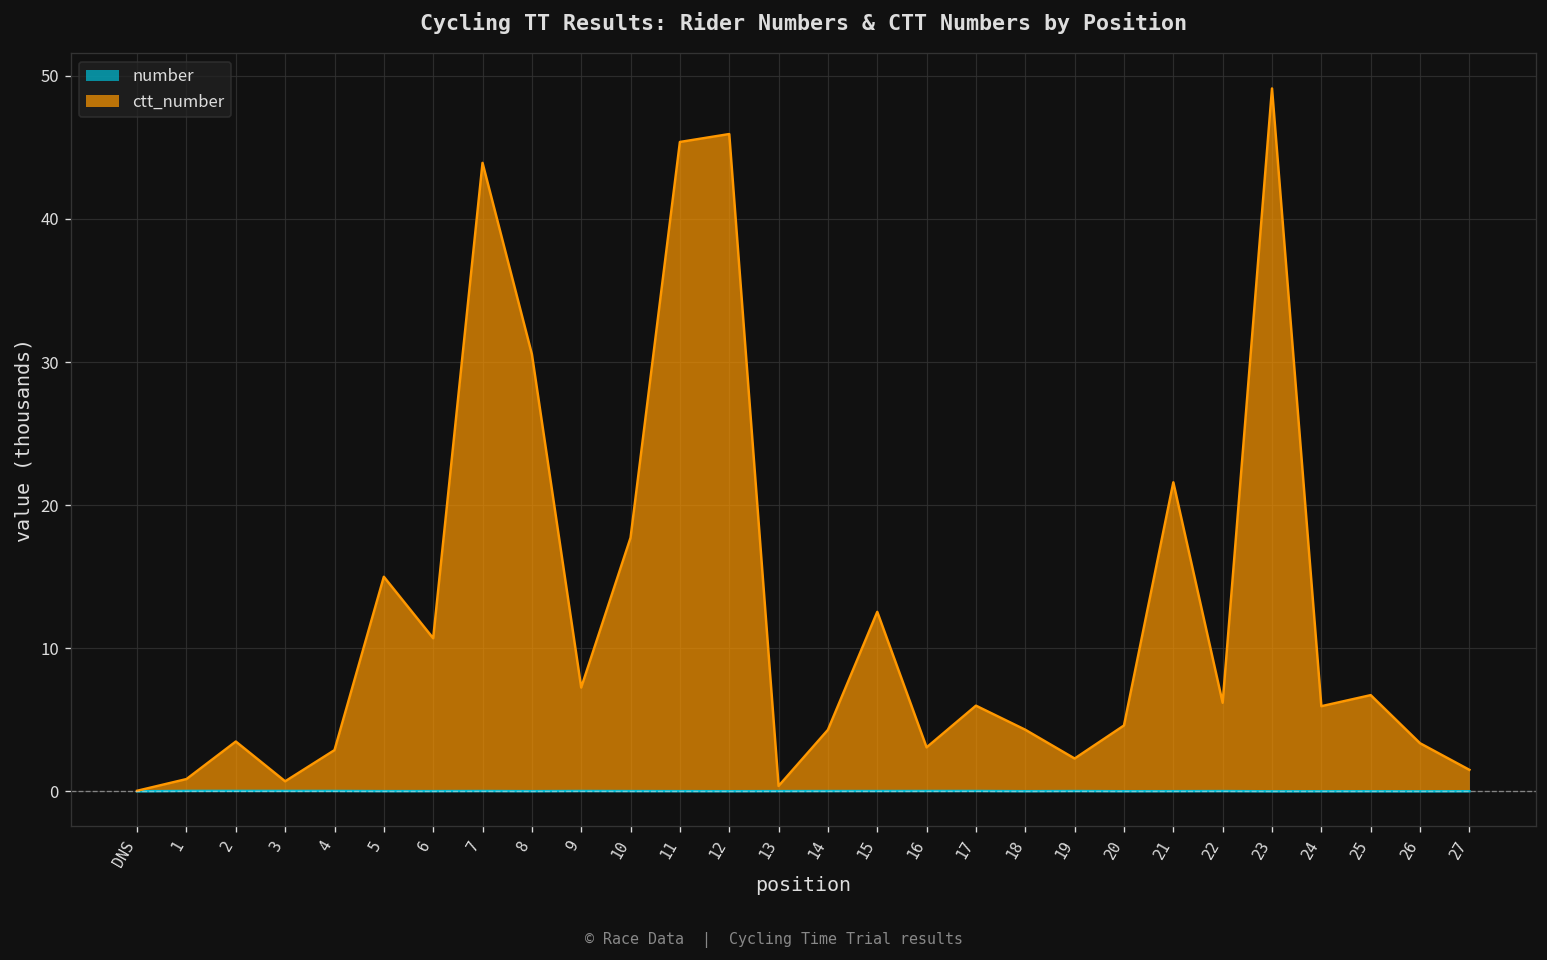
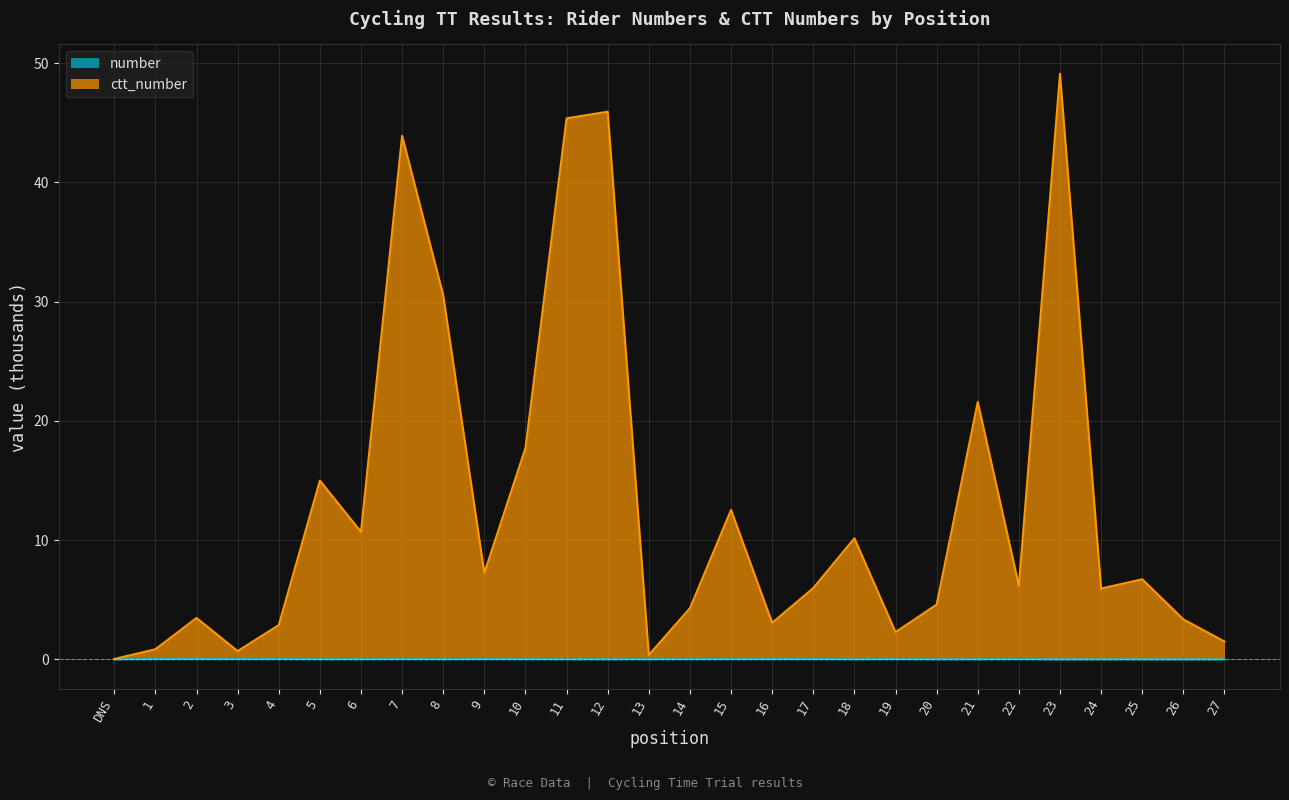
  {
    "number": {
      "1": 0.0,
      "2": 0.0,
      "3": 0.0,
      "4": 0.0,
      "5": 0.0,
      "6": 0.0,
      "7": 0.0,
      "8": 0.0,
      "9": 0.0,
      "10": 0.0,
      "11": 0.0,
      "12": 0.0,
      "13": 0.0,
      "14": 0.0,
      "15": 0.0,
      "16": 0.0,
      "17": 0.0,
      "18": 0.0,
      "19": 0.0,
      "20": 0.0,
      "21": 0.0,
      "22": 0.0,
      "23": 0.0,
      "24": 0.0,
      "25": 0.0,
      "26": 0.0,
      "27": 0.0
    },
    "ctt_number": {
      "1": 0.9,
      "2": 3.5,
      "3": 0.7,
      "4": 2.9,
      "5": 15.0,
      "6": 10.7,
      "7": 43.9,
      "8": 30.6,
      "9": 7.3,
      "10": 17.7,
      "11": 45.4,
      "12": 45.9,
      "13": 0.4,
      "14": 4.3,
      "15": 12.5,
      "16": 3.1,
      "17": 6.0,
-     "18": 4.3,
+     "18": 10.2,
      "19": 2.3,
      "20": 4.6,
      "21": 21.6,
      "22": 6.2,
      "23": 49.1,
      "24": 5.9,
      "25": 6.7,
      "26": 3.4,
      "27": 1.5
    }
  }
